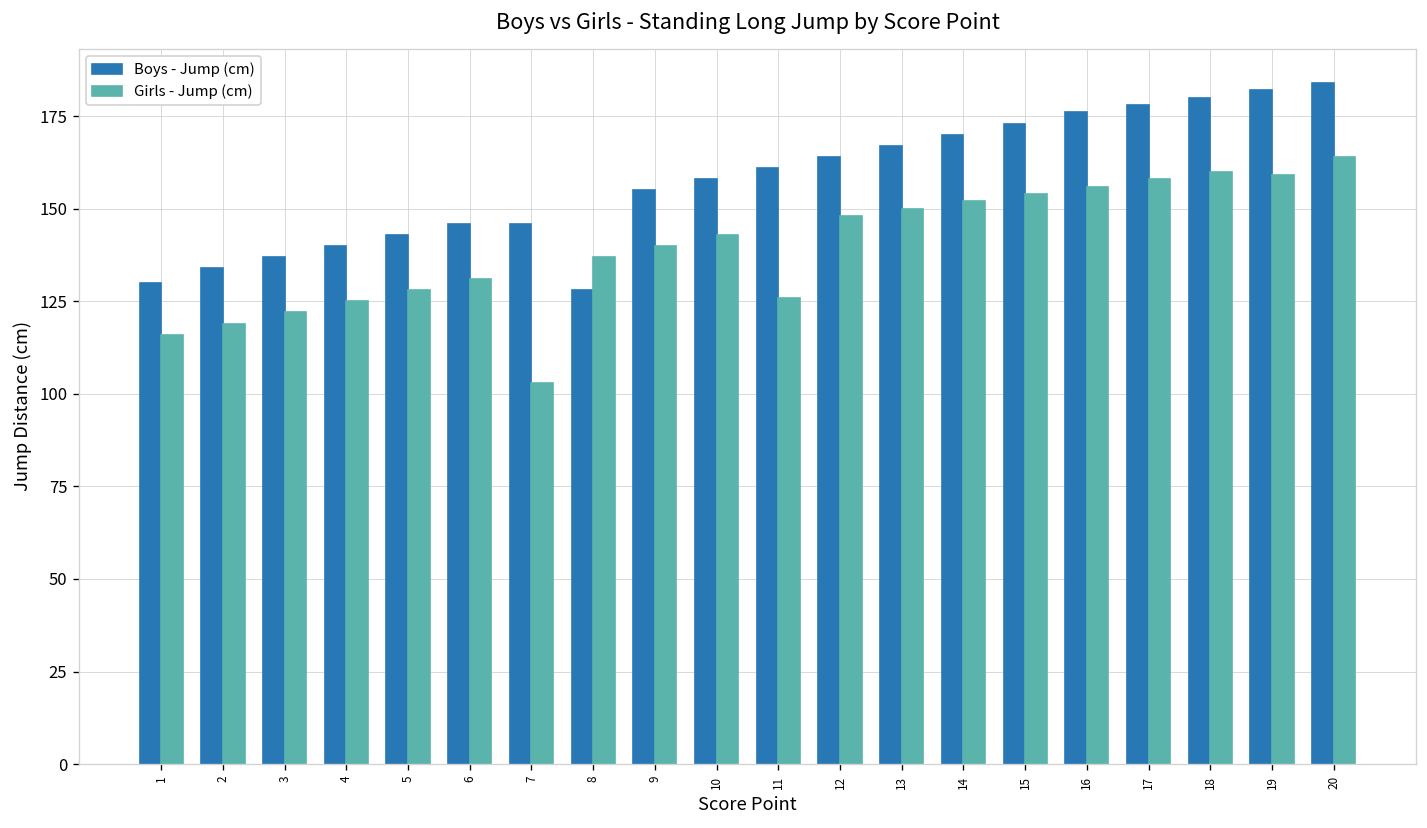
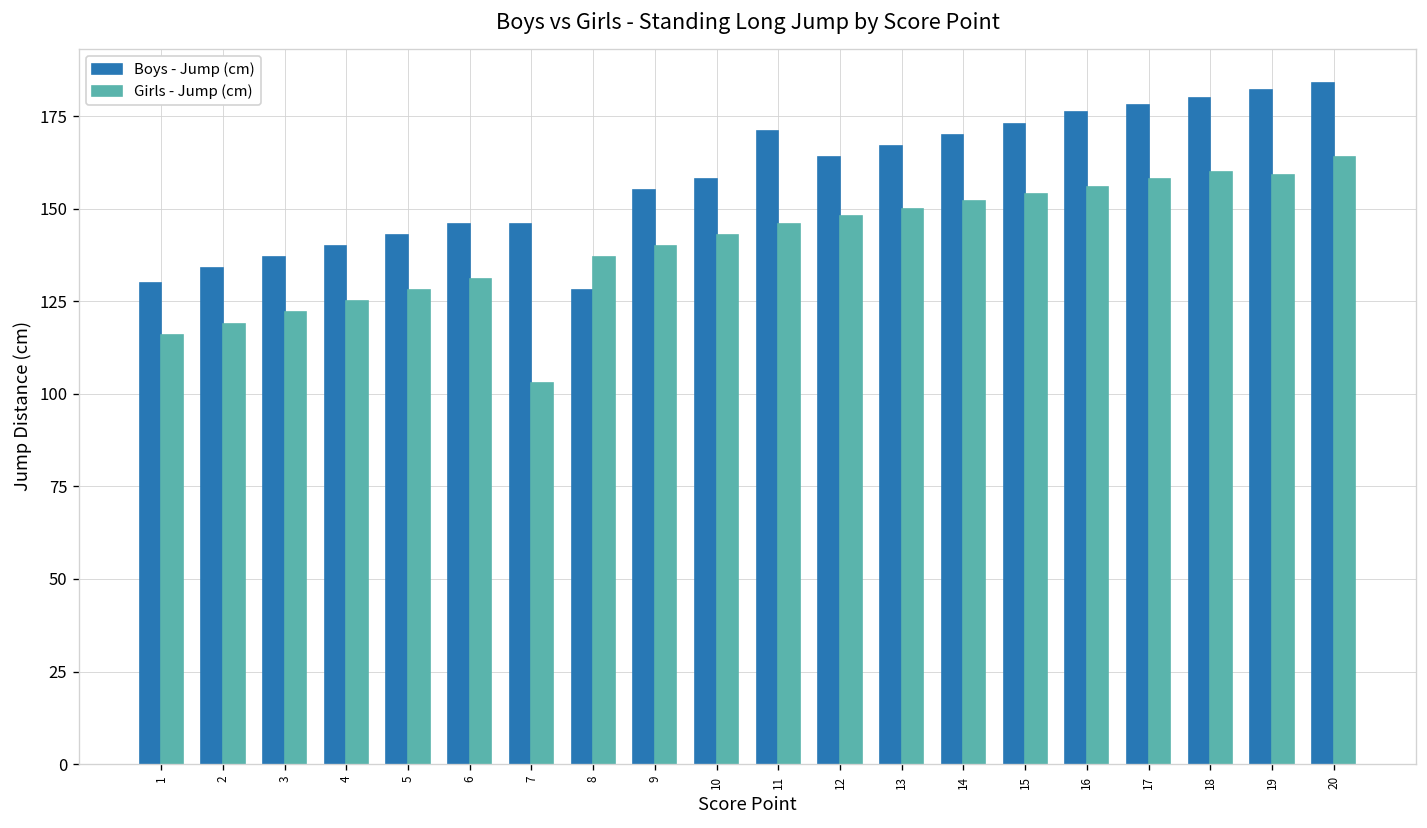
  {
    "Boys - Jump (cm)": {
      "1": 130,
      "2": 134,
      "3": 137,
      "4": 140,
      "5": 143,
      "6": 146,
      "7": 146,
      "8": 128,
      "9": 155,
      "10": 158,
-     "11": 161,
+     "11": 171,
      "12": 164,
      "13": 167,
      "14": 170,
      "15": 173,
      "16": 176,
      "17": 178,
      "18": 180,
      "19": 182,
      "20": 184
    },
    "Girls - Jump (cm)": {
      "1": 116,
      "2": 119,
      "3": 122,
      "4": 125,
      "5": 128,
      "6": 131,
      "7": 103,
      "8": 137,
      "9": 140,
      "10": 143,
-     "11": 126,
+     "11": 146,
      "12": 148,
      "13": 150,
      "14": 152,
      "15": 154,
      "16": 156,
      "17": 158,
      "18": 160,
      "19": 159,
      "20": 164
    }
  }
